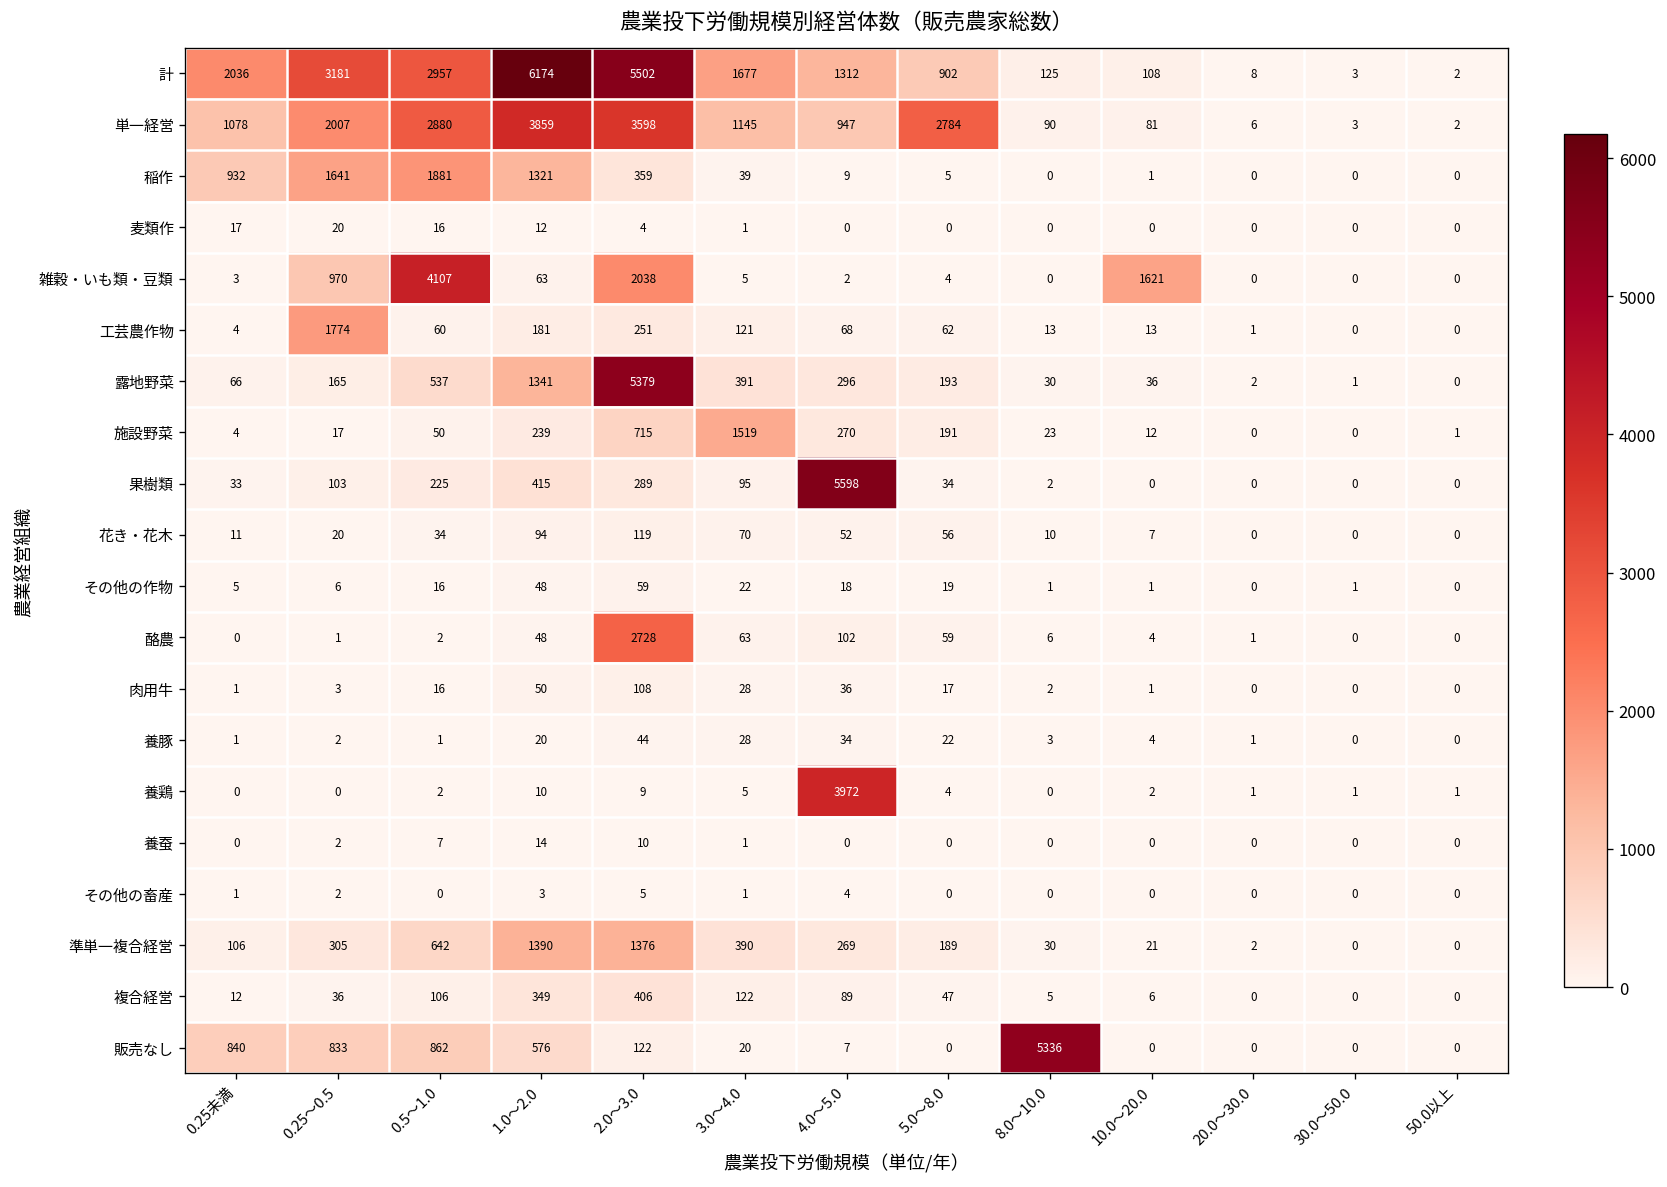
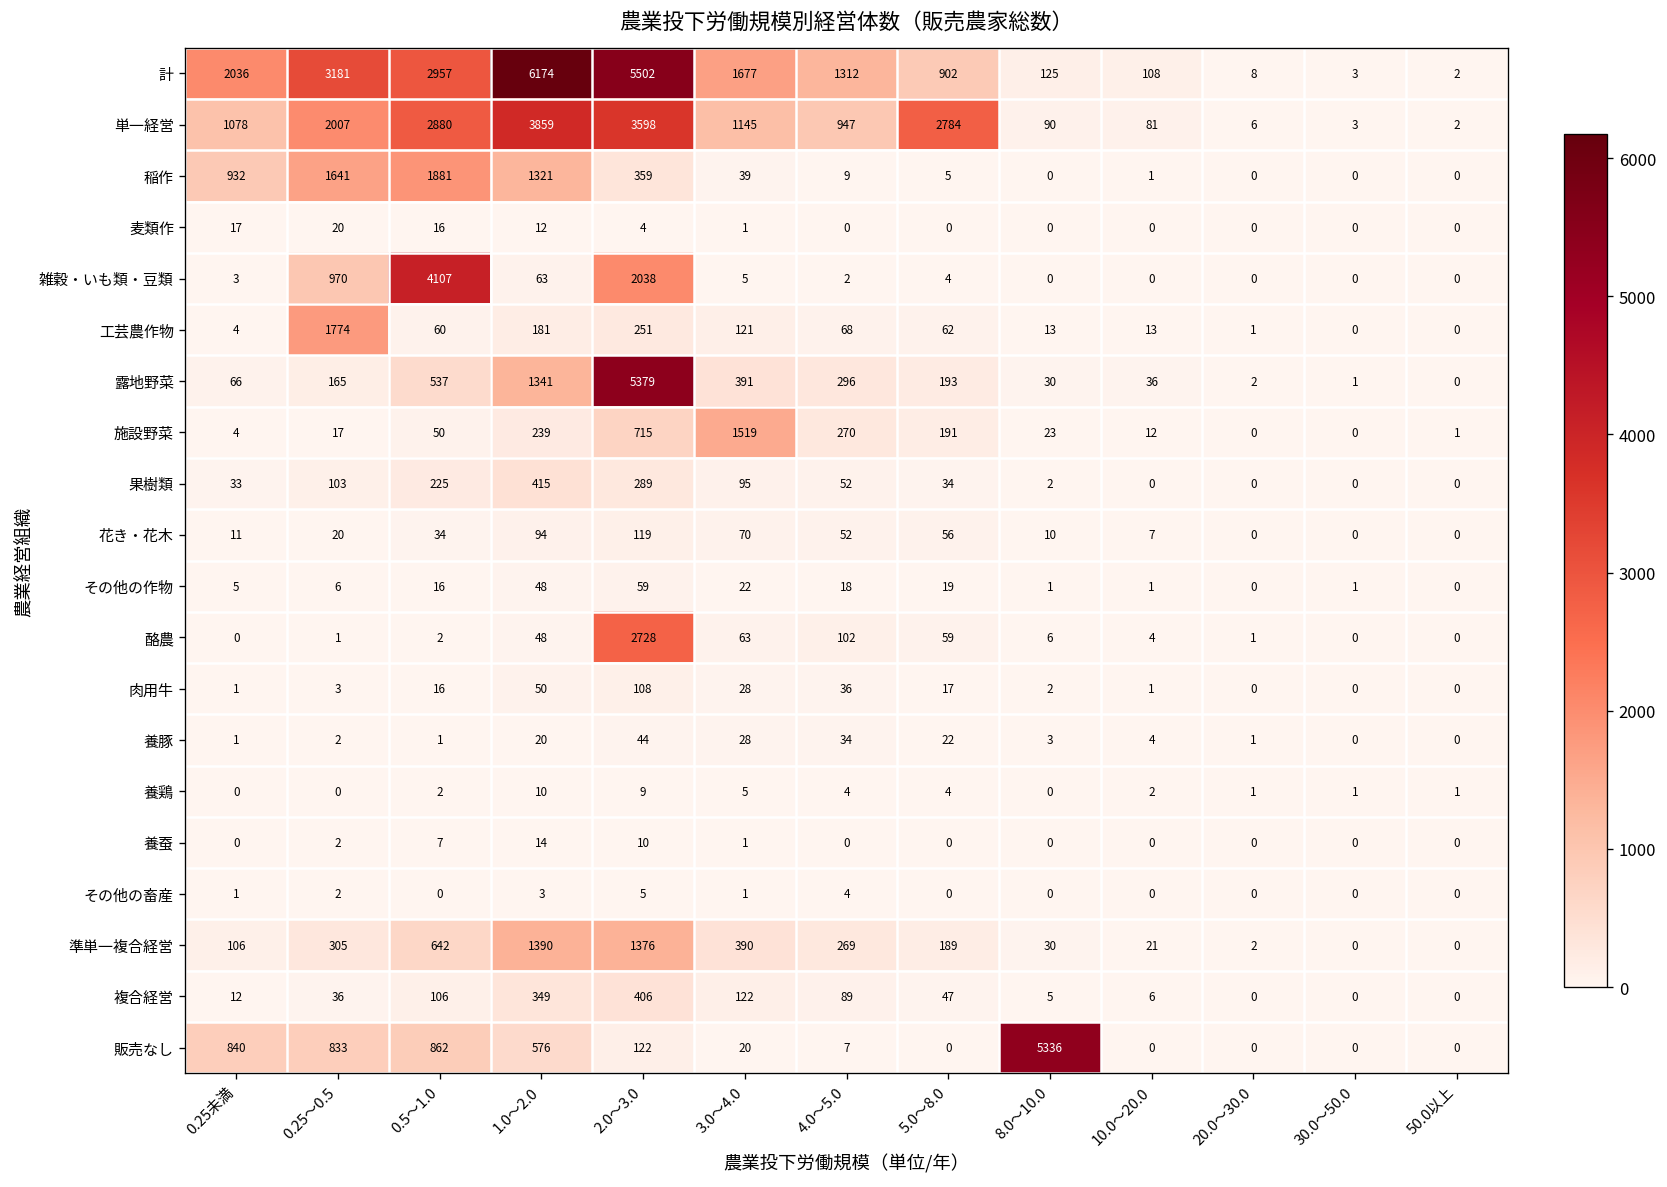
  {
    "雑穀・いも類・豆類": {
      "0.25未満": 3,
      "0.25～0.5": 970,
      "0.5～1.0": 4107,
      "1.0～2.0": 63,
      "2.0～3.0": 2038,
      "3.0～4.0": 5,
      "4.0～5.0": 2,
      "5.0～8.0": 4,
      "8.0～10.0": 0,
-     "10.0～20.0": 1621,
+     "10.0～20.0": 0,
      "20.0～30.0": 0,
      "30.0～50.0": 0,
      "50.0以上": 0
    },
    "果樹類": {
      "0.25未満": 33,
      "0.25～0.5": 103,
      "0.5～1.0": 225,
      "1.0～2.0": 415,
      "2.0～3.0": 289,
      "3.0～4.0": 95,
-     "4.0～5.0": 5598,
+     "4.0～5.0": 52,
      "5.0～8.0": 34,
      "8.0～10.0": 2,
      "10.0～20.0": 0,
      "20.0～30.0": 0,
      "30.0～50.0": 0,
      "50.0以上": 0
    },
    "養鶏": {
      "0.25未満": 0,
      "0.25～0.5": 0,
      "0.5～1.0": 2,
      "1.0～2.0": 10,
      "2.0～3.0": 9,
      "3.0～4.0": 5,
-     "4.0～5.0": 3972,
+     "4.0～5.0": 4,
      "5.0～8.0": 4,
      "8.0～10.0": 0,
      "10.0～20.0": 2,
      "20.0～30.0": 1,
      "30.0～50.0": 1,
      "50.0以上": 1
    }
  }
